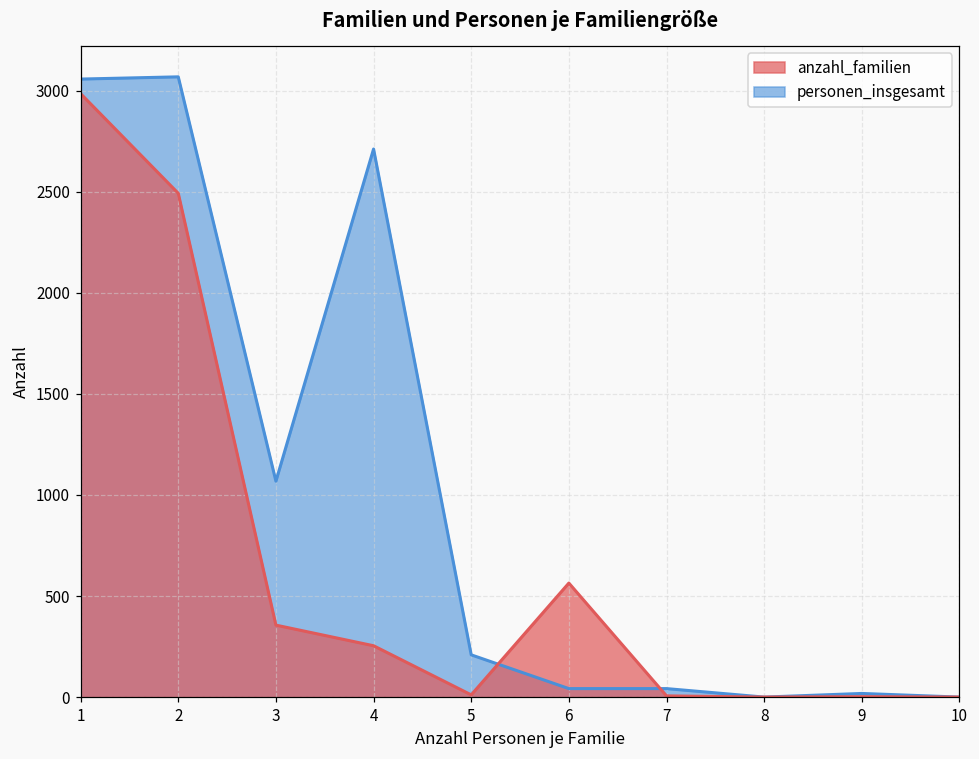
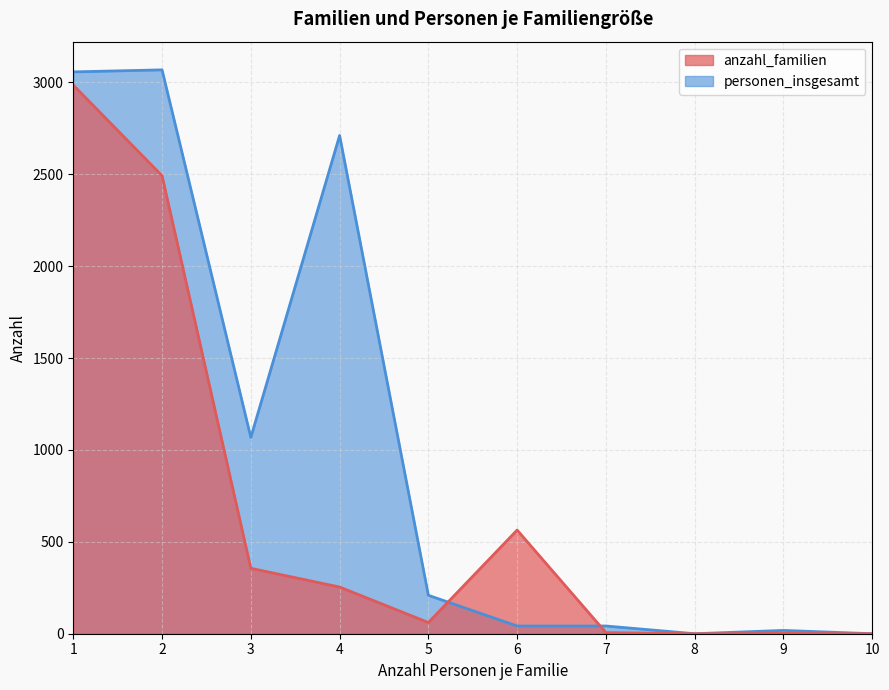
  {
    "personen_insgesamt": {
      "1": 3060,
      "2": 3070,
      "3": 1070,
      "4": 2710,
      "5": 210,
      "6": 40,
      "7": 40,
      "9": 20
    },
    "anzahl_familien": {
      "1": 2990,
      "2": 2490,
      "3": 360,
      "4": 250,
-     "5": 10,
+     "5": 60,
      "6": 560,
      "7": 10,
      "9": 0
    }
  }
